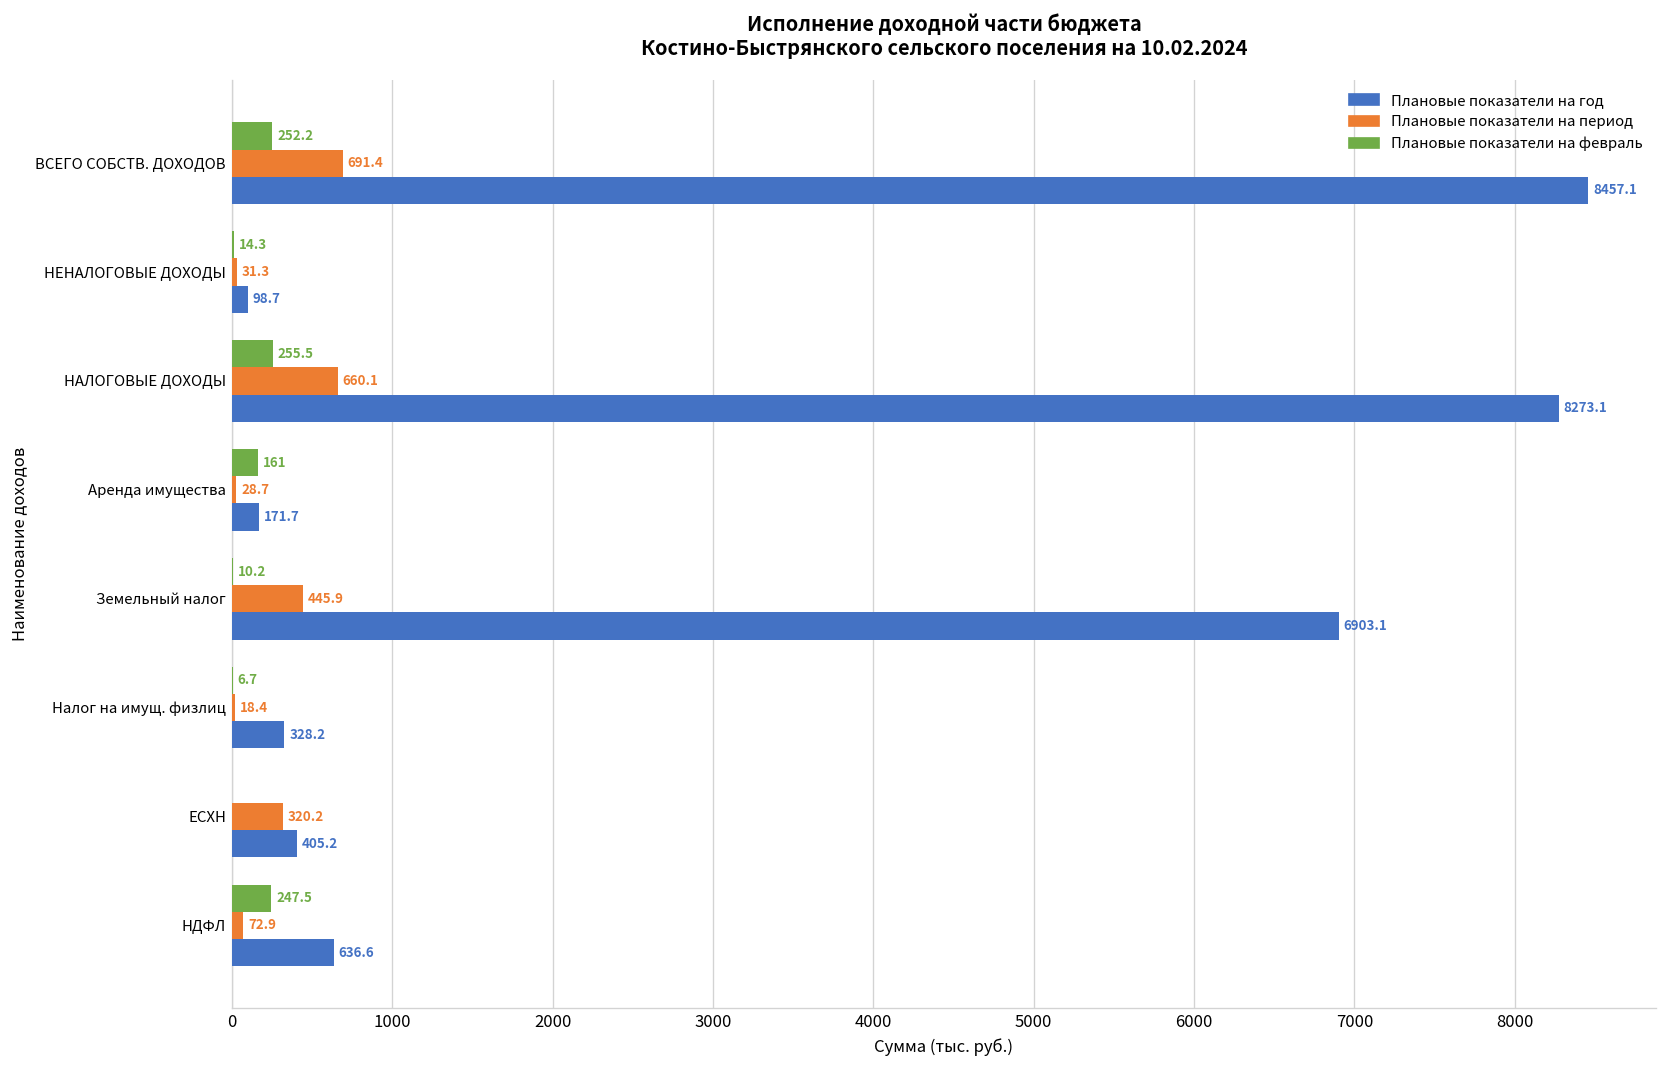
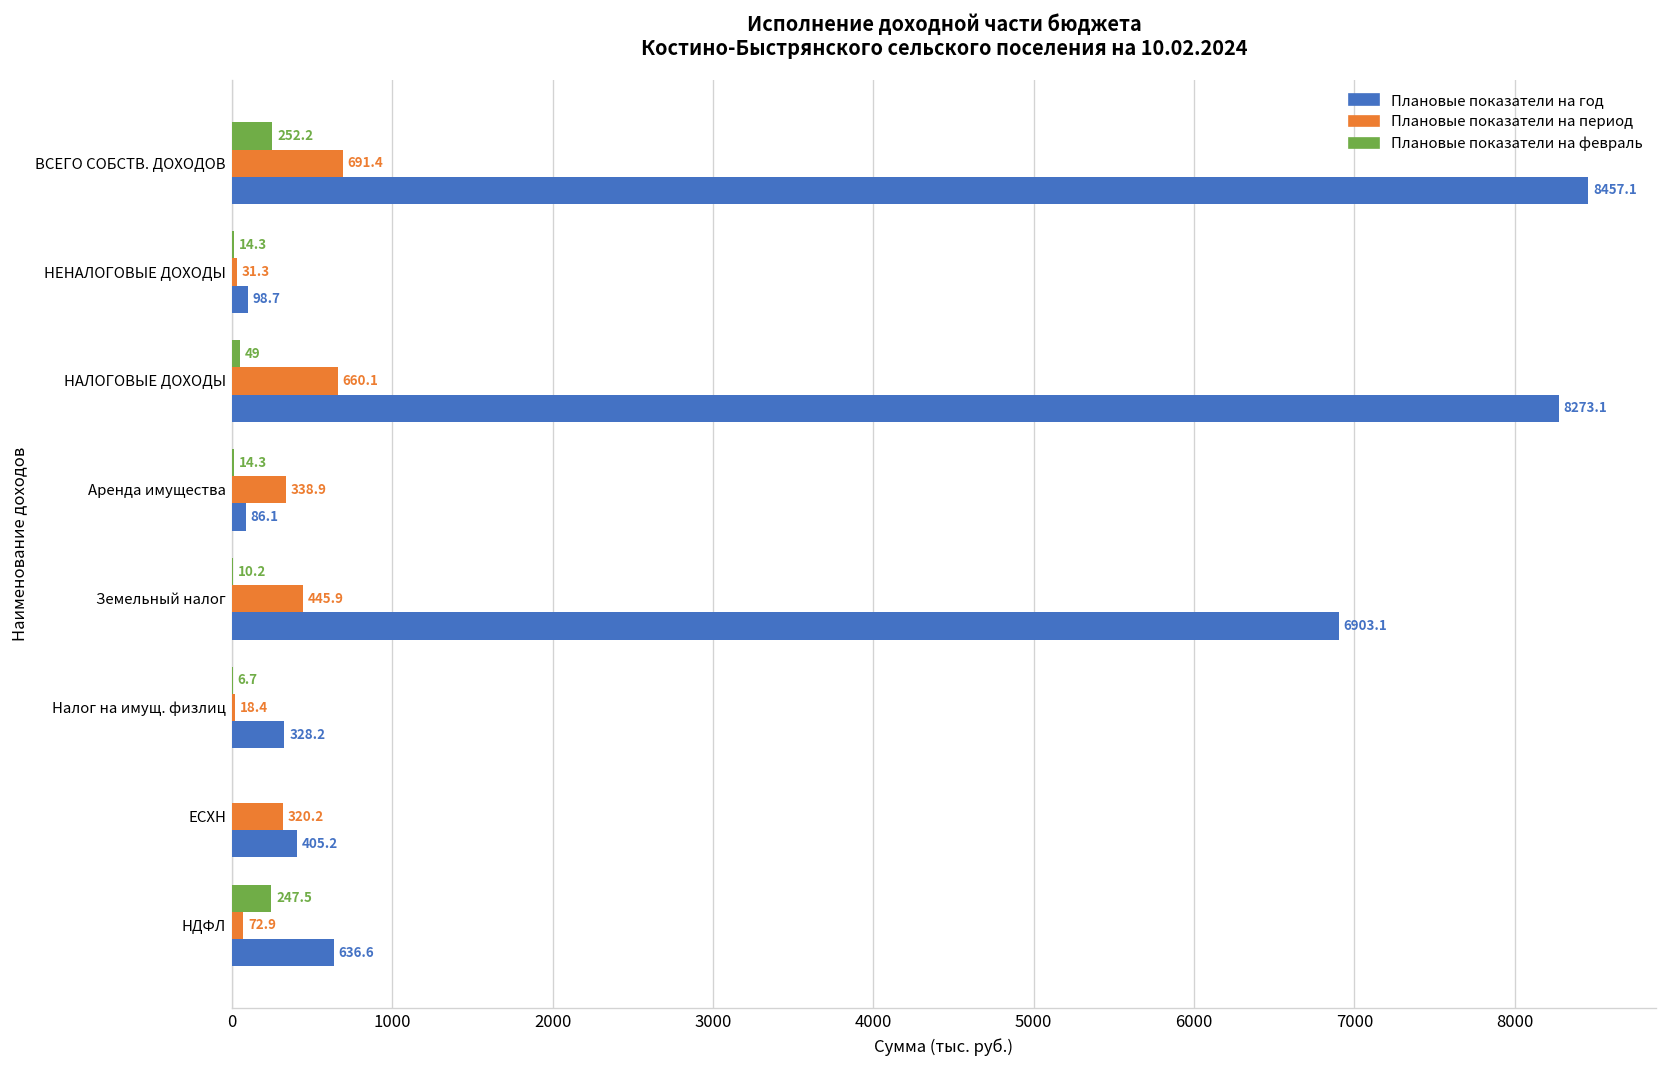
  {
    "Плановые показатели на год": {
      "ВСЕГО СОБСТВ. ДОХОДОВ": 8457.1,
      "НЕНАЛОГОВЫЕ ДОХОДЫ": 98.7,
      "НАЛОГОВЫЕ ДОХОДЫ": 8273.1,
-     "Аренда имущества": 171.7,
+     "Аренда имущества": 86.1,
      "Земельный налог": 6903.1,
      "Налог на имущ. физлиц": 328.2,
      "ЕСХН": 405.2,
      "НДФЛ": 636.6
    },
    "Плановые показатели на период": {
      "ВСЕГО СОБСТВ. ДОХОДОВ": 691.4,
      "НЕНАЛОГОВЫЕ ДОХОДЫ": 31.3,
      "НАЛОГОВЫЕ ДОХОДЫ": 660.1,
-     "Аренда имущества": 28.7,
+     "Аренда имущества": 338.9,
      "Земельный налог": 445.9,
      "Налог на имущ. физлиц": 18.4,
      "ЕСХН": 320.2,
      "НДФЛ": 72.9
    },
    "Плановые показатели на февраль": {
      "ВСЕГО СОБСТВ. ДОХОДОВ": 252.2,
      "НЕНАЛОГОВЫЕ ДОХОДЫ": 14.3,
-     "НАЛОГОВЫЕ ДОХОДЫ": 255.5,
-     "Аренда имущества": 161,
+     "НАЛОГОВЫЕ ДОХОДЫ": 49,
+     "Аренда имущества": 14.3,
      "Земельный налог": 10.2,
      "Налог на имущ. физлиц": 6.7,
      "НДФЛ": 247.5
    }
  }
